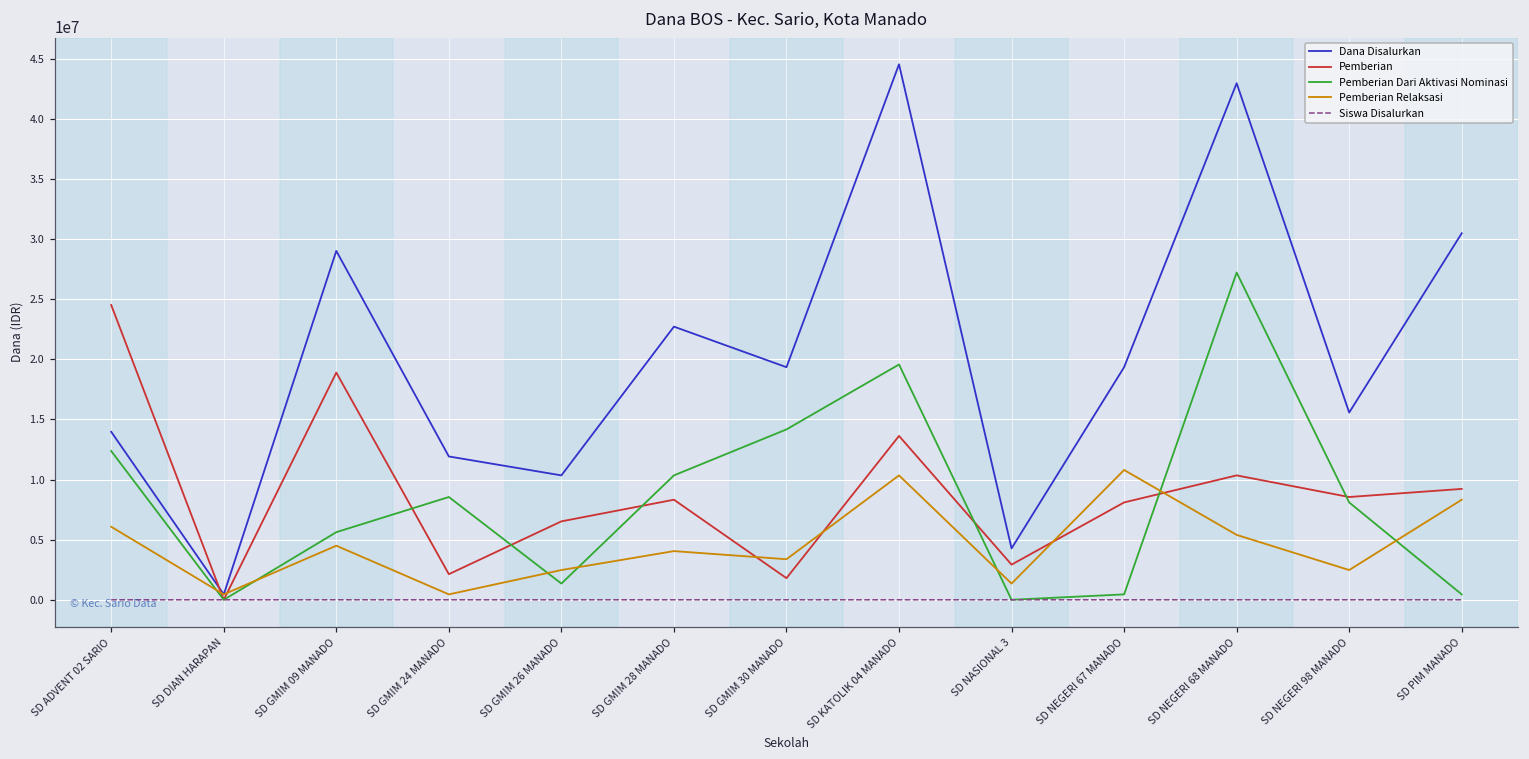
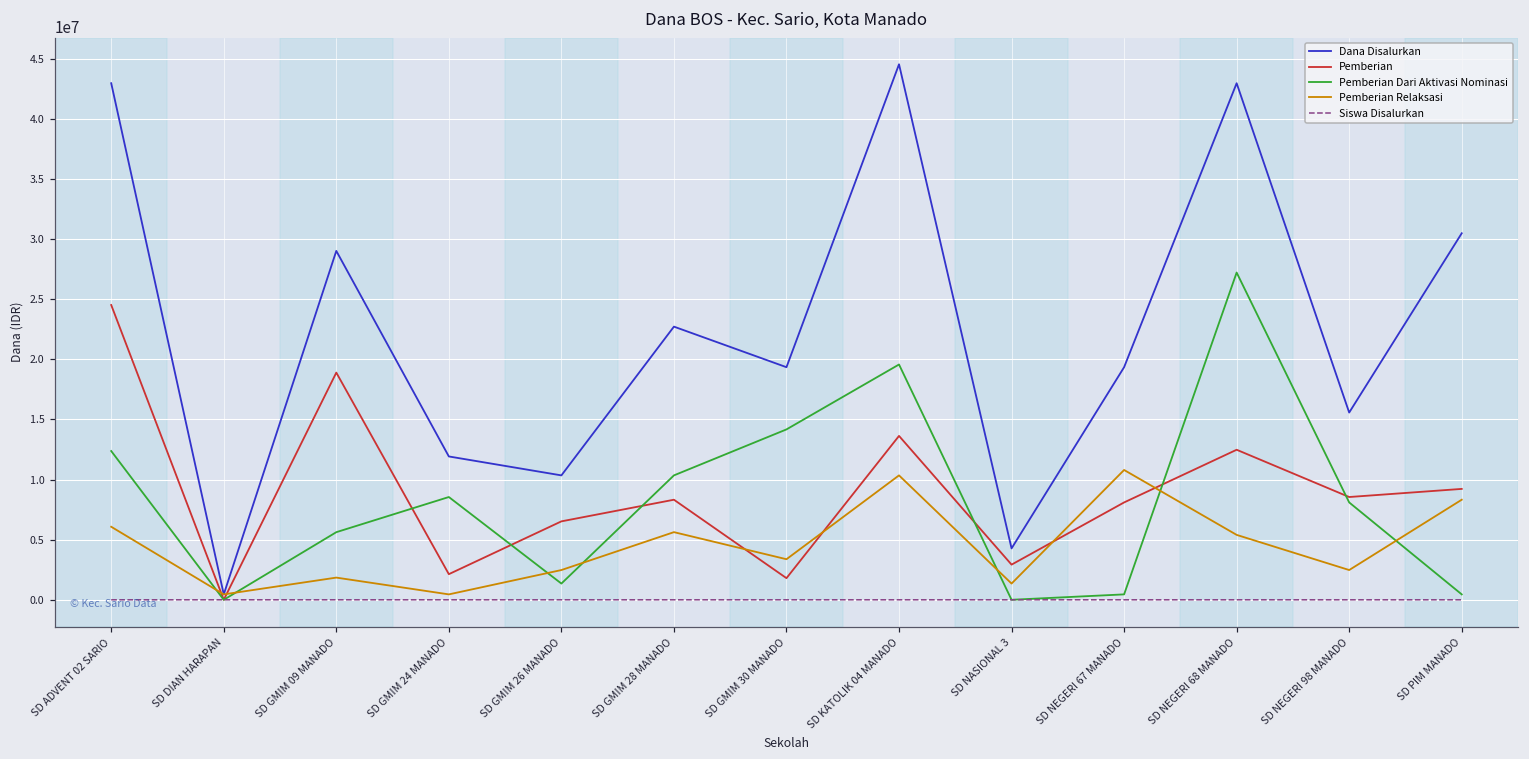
  {
    "Dana Disalurkan": {
-     "SD ADVENT 02 SARIO": 14000000,
+     "SD ADVENT 02 SARIO": 43000000,
      "SD GMIM 09 MANADO": 29000000,
      "SD GMIM 24 MANADO": 11900000,
      "SD GMIM 26 MANADO": 10400000,
      "SD GMIM 28 MANADO": 22700000,
      "SD GMIM 30 MANADO": 19400000,
      "SD KATOLIK 04 MANADO": 44600000,
      "SD NASIONAL 3": 4300000,
      "SD NEGERI 67 MANADO": 19400000,
      "SD NEGERI 68 MANADO": 43000000,
      "SD NEGERI 98 MANADO": 15600000,
      "SD PIM MANADO": 30500000
    },
    "Pemberian": {
      "SD ADVENT 02 SARIO": 24500000,
      "SD GMIM 09 MANADO": 18900000,
      "SD GMIM 24 MANADO": 2100000,
      "SD GMIM 26 MANADO": 6500000,
      "SD GMIM 28 MANADO": 8300000,
      "SD GMIM 30 MANADO": 1800000,
      "SD KATOLIK 04 MANADO": 13600000,
      "SD NASIONAL 3": 2900000,
      "SD NEGERI 67 MANADO": 8100000,
-     "SD NEGERI 68 MANADO": 10400000,
+     "SD NEGERI 68 MANADO": 12500000,
      "SD NEGERI 98 MANADO": 8600000,
      "SD PIM MANADO": 9200000
    },
    "Pemberian Dari Aktivasi Nominasi": {
      "SD ADVENT 02 SARIO": 12400000,
      "SD GMIM 09 MANADO": 5600000,
      "SD GMIM 24 MANADO": 8600000,
      "SD GMIM 26 MANADO": 1400000,
      "SD GMIM 28 MANADO": 10400000,
      "SD GMIM 30 MANADO": 14200000,
      "SD KATOLIK 04 MANADO": 19600000,
      "SD NEGERI 67 MANADO": 500000,
      "SD NEGERI 68 MANADO": 27200000,
      "SD NEGERI 98 MANADO": 8100000,
      "SD PIM MANADO": 500000
    },
    "Pemberian Relaksasi": {
      "SD ADVENT 02 SARIO": 6100000,
-     "SD GMIM 09 MANADO": 4500000,
+     "SD GMIM 09 MANADO": 1800000,
      "SD GMIM 24 MANADO": 500000,
      "SD GMIM 26 MANADO": 2500000,
-     "SD GMIM 28 MANADO": 4100000,
+     "SD GMIM 28 MANADO": 5600000,
      "SD GMIM 30 MANADO": 3400000,
      "SD KATOLIK 04 MANADO": 10400000,
      "SD NASIONAL 3": 1400000,
      "SD NEGERI 67 MANADO": 10800000,
      "SD NEGERI 68 MANADO": 5400000,
      "SD NEGERI 98 MANADO": 2500000,
      "SD PIM MANADO": 8300000
    },
    "Siswa Disalurkan": {
      "SD ADVENT 02 SARIO": 0,
      "SD GMIM 09 MANADO": 0,
      "SD GMIM 24 MANADO": 0,
      "SD GMIM 26 MANADO": 0,
      "SD GMIM 28 MANADO": 0,
      "SD GMIM 30 MANADO": 0,
      "SD KATOLIK 04 MANADO": 0,
      "SD NEGERI 67 MANADO": 0,
      "SD NEGERI 68 MANADO": 0,
      "SD NEGERI 98 MANADO": 0,
      "SD PIM MANADO": 0
    }
  }
